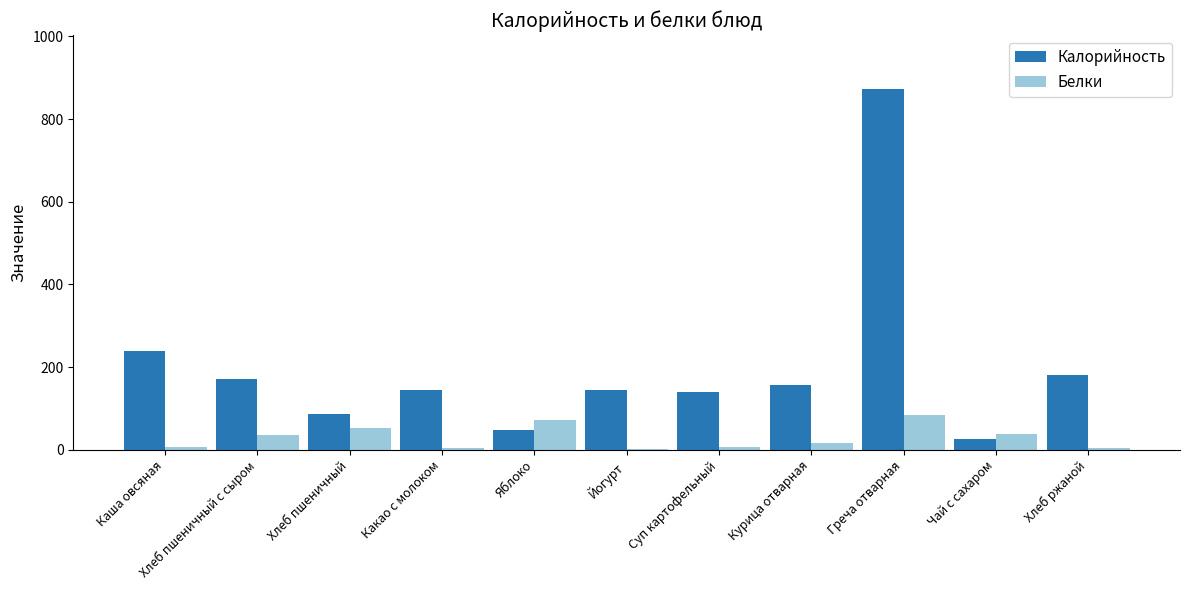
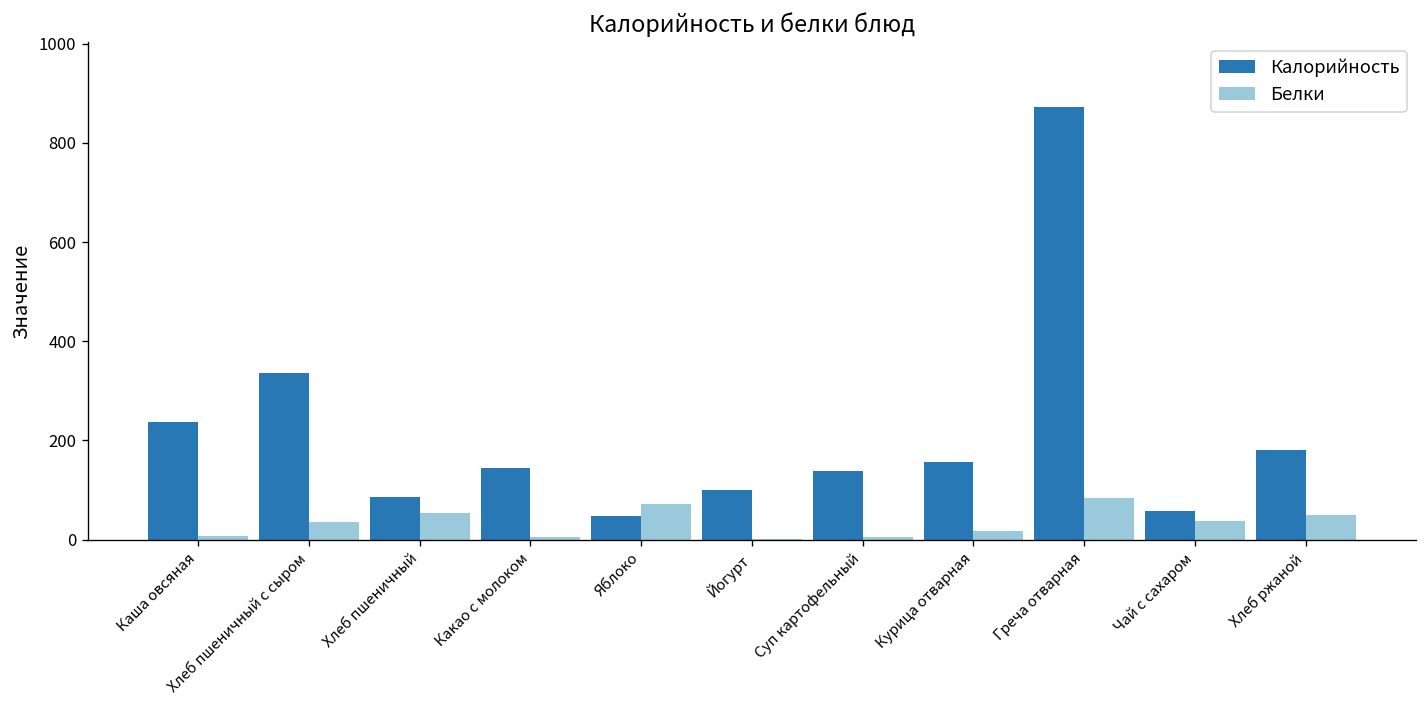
  {
    "Калорийность": {
      "Каша овсяная": 240,
-     "Хлеб пшеничный с сыром": 170,
+     "Хлеб пшеничный с сыром": 340,
      "Хлеб пшеничный": 90,
      "Какао с молоком": 140,
      "Яблоко": 50,
-     "Йогурт": 150,
+     "Йогурт": 100,
      "Суп картофельный": 140,
      "Курица отварная": 160,
      "Греча отварная": 870,
-     "Чай с сахаром": 30,
+     "Чай с сахаром": 60,
      "Хлеб ржаной": 180
    },
    "Белки": {
      "Каша овсяная": 10,
      "Хлеб пшеничный с сыром": 40,
      "Хлеб пшеничный": 50,
      "Яблоко": 70,
      "Курица отварная": 20,
      "Греча отварная": 80,
      "Чай с сахаром": 40,
-     "Хлеб ржаной": 0
+     "Хлеб ржаной": 50
    }
  }
